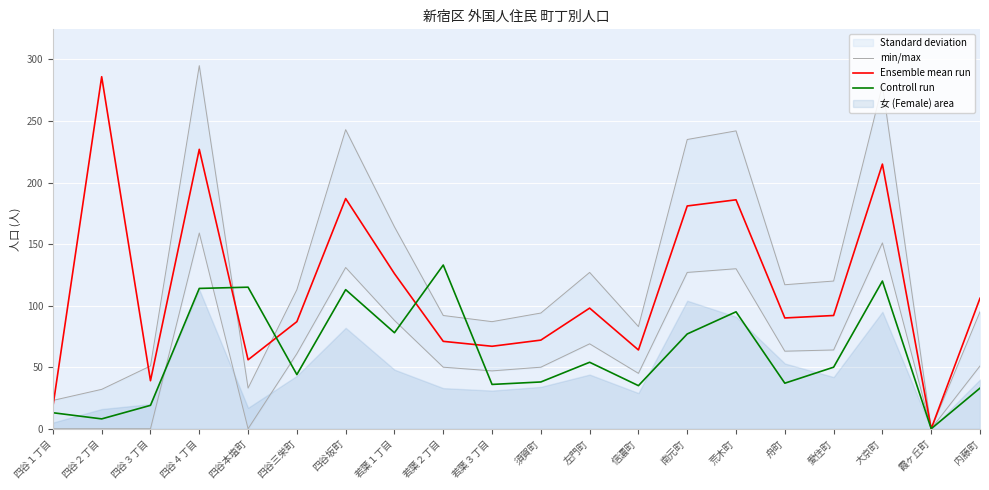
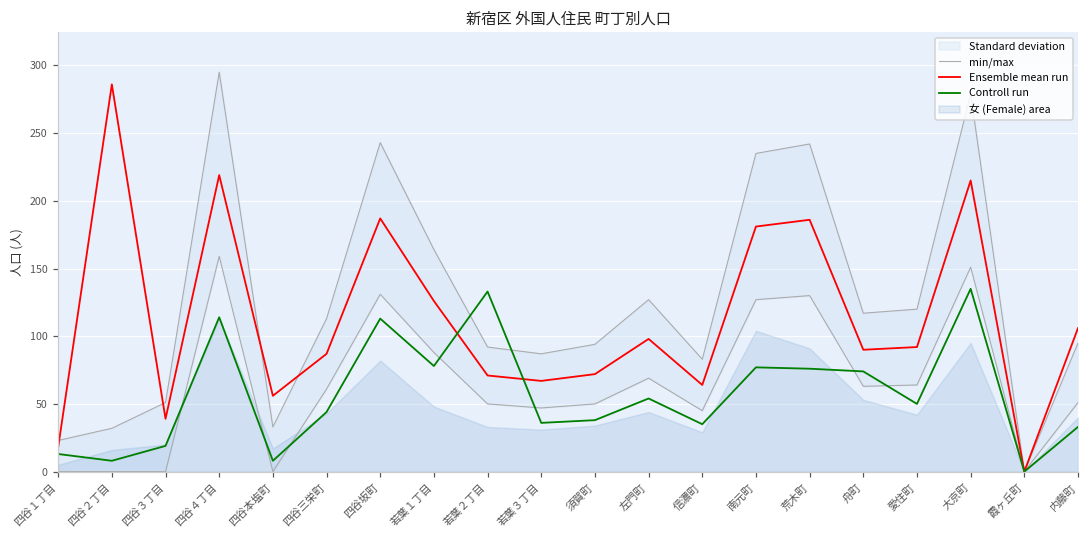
  {
    "Ensemble mean run": {
      "四谷１丁目": 18,
      "四谷２丁目": 286,
      "四谷３丁目": 39,
-     "四谷４丁目": 227,
+     "四谷４丁目": 219,
      "四谷本塩町": 56,
      "四谷三栄町": 87,
      "四谷坂町": 187,
      "若葉１丁目": 126,
      "若葉２丁目": 71,
      "若葉３丁目": 67,
      "須賀町": 72,
      "左門町": 98,
      "信濃町": 64,
      "南元町": 181,
      "荒木町": 186,
      "舟町": 90,
      "愛住町": 92,
      "大京町": 215,
      "内藤町": 106
    },
    "Controll run": {
      "四谷１丁目": 13,
      "四谷２丁目": 8,
-     "四谷本塩町": 115,
+     "四谷本塩町": 8,
      "四谷坂町": 113,
      "若葉１丁目": 78,
      "若葉２丁目": 133,
      "若葉３丁目": 36,
      "須賀町": 38,
      "左門町": 54,
      "信濃町": 35,
      "南元町": 77,
-     "荒木町": 95,
-     "舟町": 37,
+     "荒木町": 76,
+     "舟町": 74,
      "愛住町": 50,
-     "大京町": 120,
+     "大京町": 135,
      "内藤町": 33
    }
  }
